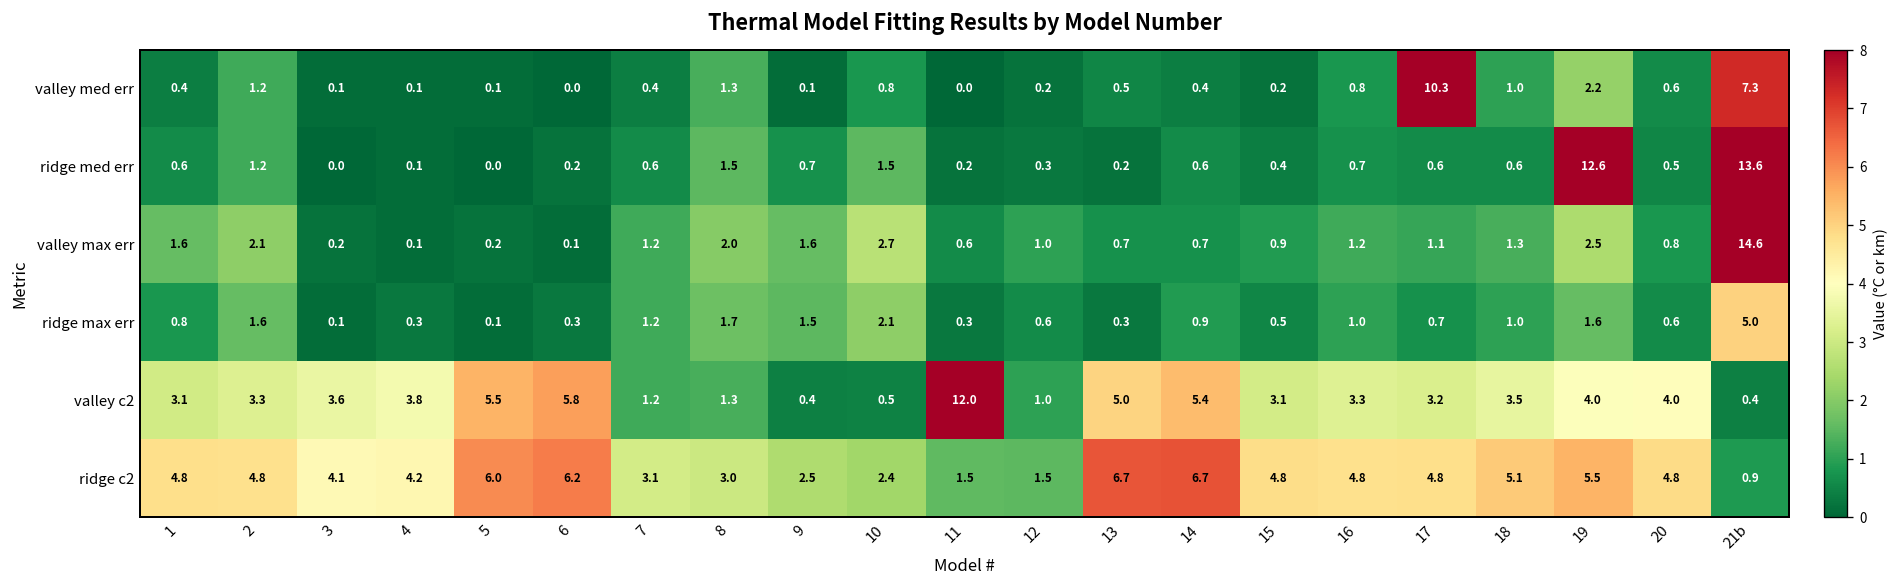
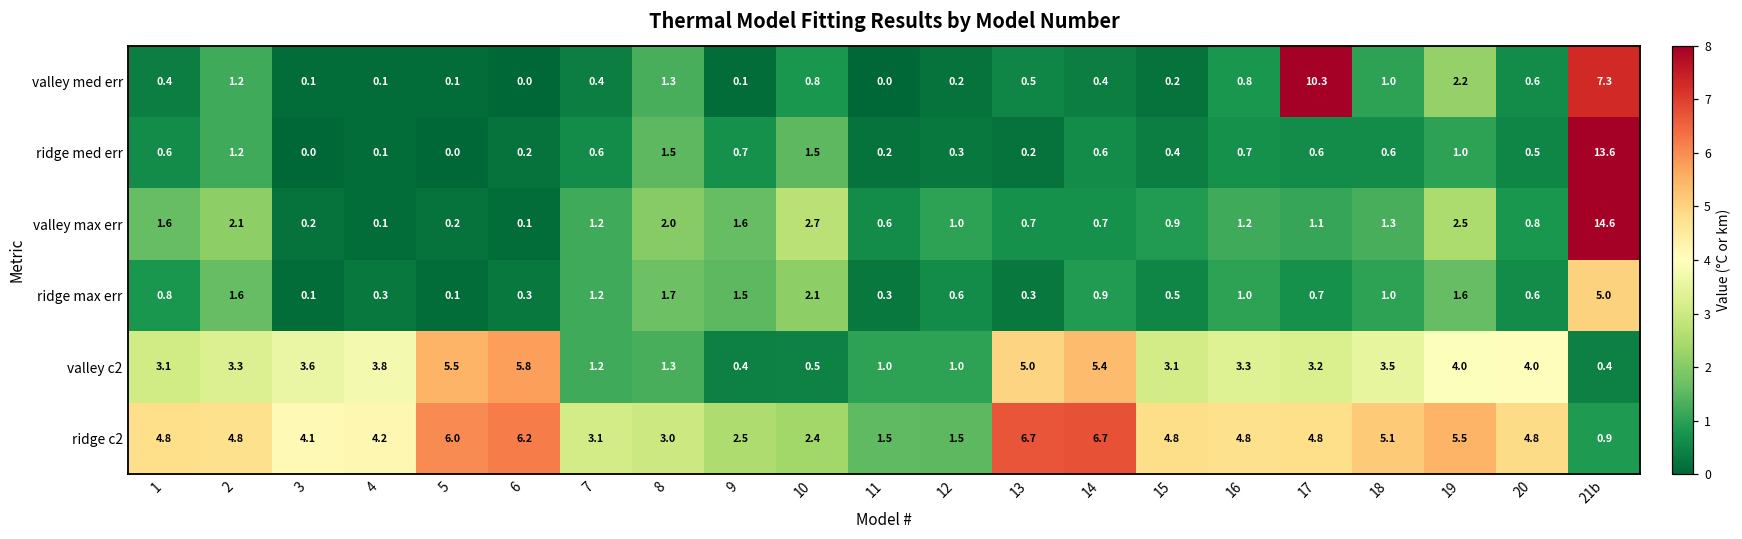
  {
    "valley med err": {
      "1": 0.4,
      "2": 1.2,
      "3": 0.1,
      "4": 0.1,
      "5": 0.1,
      "6": 0.0,
      "7": 0.4,
      "8": 1.3,
      "9": 0.1,
      "10": 0.8,
      "11": 0.0,
      "12": 0.2,
      "13": 0.5,
      "14": 0.4,
      "15": 0.2,
      "16": 0.8,
      "17": 10.3,
      "18": 1.0,
      "19": 2.2,
      "20": 0.6,
      "21b": 7.3
    },
    "ridge med err": {
      "1": 0.6,
      "2": 1.2,
      "3": 0.0,
      "4": 0.1,
      "5": 0.0,
      "6": 0.2,
      "7": 0.6,
      "8": 1.5,
      "9": 0.7,
      "10": 1.5,
      "11": 0.2,
      "12": 0.3,
      "13": 0.2,
      "14": 0.6,
      "15": 0.4,
      "16": 0.7,
      "17": 0.6,
      "18": 0.6,
-     "19": 12.6,
+     "19": 1.0,
      "20": 0.5,
      "21b": 13.6
    },
    "valley max err": {
      "1": 1.6,
      "2": 2.1,
      "3": 0.2,
      "4": 0.1,
      "5": 0.2,
      "6": 0.1,
      "7": 1.2,
      "8": 2.0,
      "9": 1.6,
      "10": 2.7,
      "11": 0.6,
      "12": 1.0,
      "13": 0.7,
      "14": 0.7,
      "15": 0.9,
      "16": 1.2,
      "17": 1.1,
      "18": 1.3,
      "19": 2.5,
      "20": 0.8,
      "21b": 14.6
    },
    "ridge max err": {
      "1": 0.8,
      "2": 1.6,
      "3": 0.1,
      "4": 0.3,
      "5": 0.1,
      "6": 0.3,
      "7": 1.2,
      "8": 1.7,
      "9": 1.5,
      "10": 2.1,
      "11": 0.3,
      "12": 0.6,
      "13": 0.3,
      "14": 0.9,
      "15": 0.5,
      "16": 1.0,
      "17": 0.7,
      "18": 1.0,
      "19": 1.6,
      "20": 0.6,
      "21b": 5.0
    },
    "valley c2": {
      "1": 3.1,
      "2": 3.3,
      "3": 3.6,
      "4": 3.8,
      "5": 5.5,
      "6": 5.8,
      "7": 1.2,
      "8": 1.3,
      "9": 0.4,
      "10": 0.5,
-     "11": 12.0,
+     "11": 1.0,
      "12": 1.0,
      "13": 5.0,
      "14": 5.4,
      "15": 3.1,
      "16": 3.3,
      "17": 3.2,
      "18": 3.5,
      "19": 4.0,
      "20": 4.0,
      "21b": 0.4
    },
    "ridge c2": {
      "1": 4.8,
      "2": 4.8,
      "3": 4.1,
      "4": 4.2,
      "5": 6.0,
      "6": 6.2,
      "7": 3.1,
      "8": 3.0,
      "9": 2.5,
      "10": 2.4,
      "11": 1.5,
      "12": 1.5,
      "13": 6.7,
      "14": 6.7,
      "15": 4.8,
      "16": 4.8,
      "17": 4.8,
      "18": 5.1,
      "19": 5.5,
      "20": 4.8,
      "21b": 0.9
    }
  }
